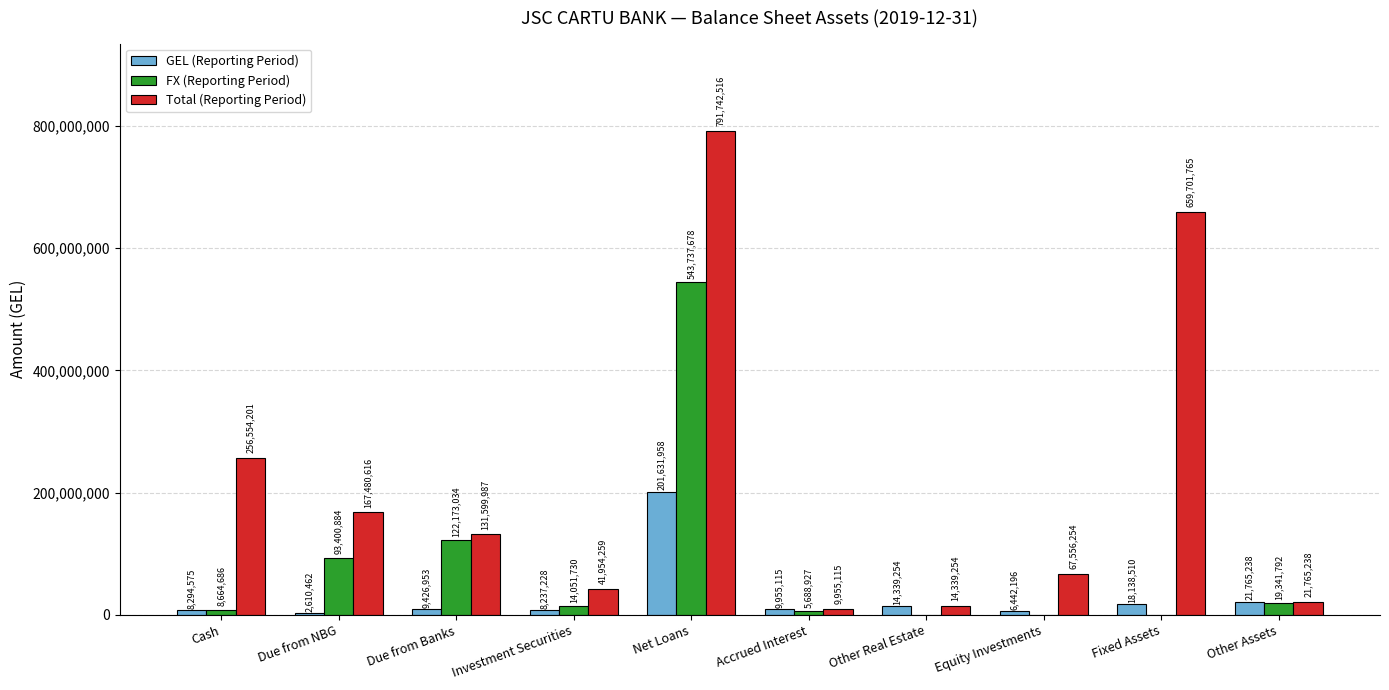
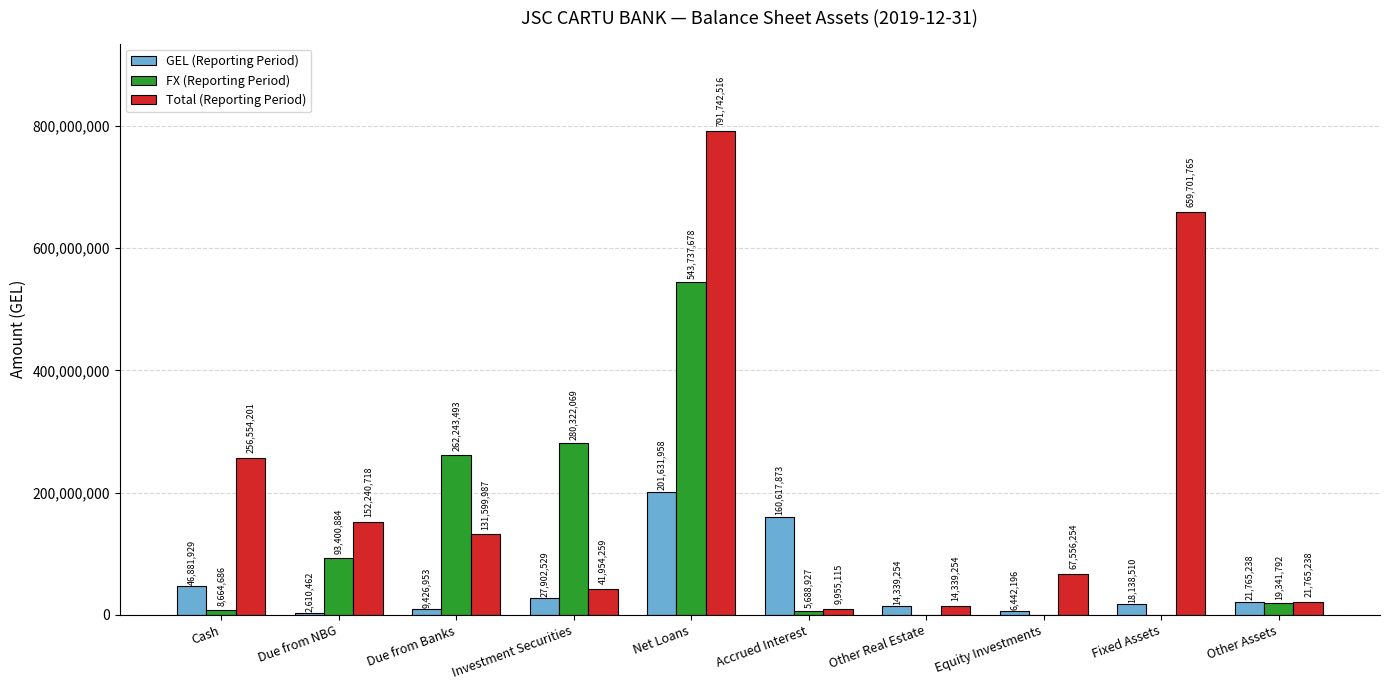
  {
    "GEL (Reporting Period)": {
-     "Cash": "8,294,575",
+     "Cash": "46,881,929",
      "Due from NBG": "2,610,462",
      "Due from Banks": "9,426,953",
-     "Investment Securities": "8,237,228",
+     "Investment Securities": "27,902,529",
      "Net Loans": "201,631,958",
-     "Accrued Interest": "9,955,115",
+     "Accrued Interest": "160,617,873",
      "Other Real Estate": "14,339,254",
      "Equity Investments": "6,442,196",
      "Fixed Assets": "18,138,510",
      "Other Assets": "21,765,238"
    },
    "FX (Reporting Period)": {
      "Cash": "8,664,686",
      "Due from NBG": "93,400,884",
-     "Due from Banks": "122,173,034",
-     "Investment Securities": "14,051,730",
+     "Due from Banks": "262,243,493",
+     "Investment Securities": "280,322,069",
      "Net Loans": "543,737,678",
      "Accrued Interest": "5,688,927",
      "Other Assets": "19,341,792"
    },
    "Total (Reporting Period)": {
      "Cash": "256,554,201",
-     "Due from NBG": "167,480,616",
+     "Due from NBG": "152,240,718",
      "Due from Banks": "131,599,987",
      "Investment Securities": "41,954,259",
      "Net Loans": "791,742,516",
      "Accrued Interest": "9,955,115",
      "Other Real Estate": "14,339,254",
      "Equity Investments": "67,556,254",
      "Fixed Assets": "659,701,765",
      "Other Assets": "21,765,238"
    }
  }
